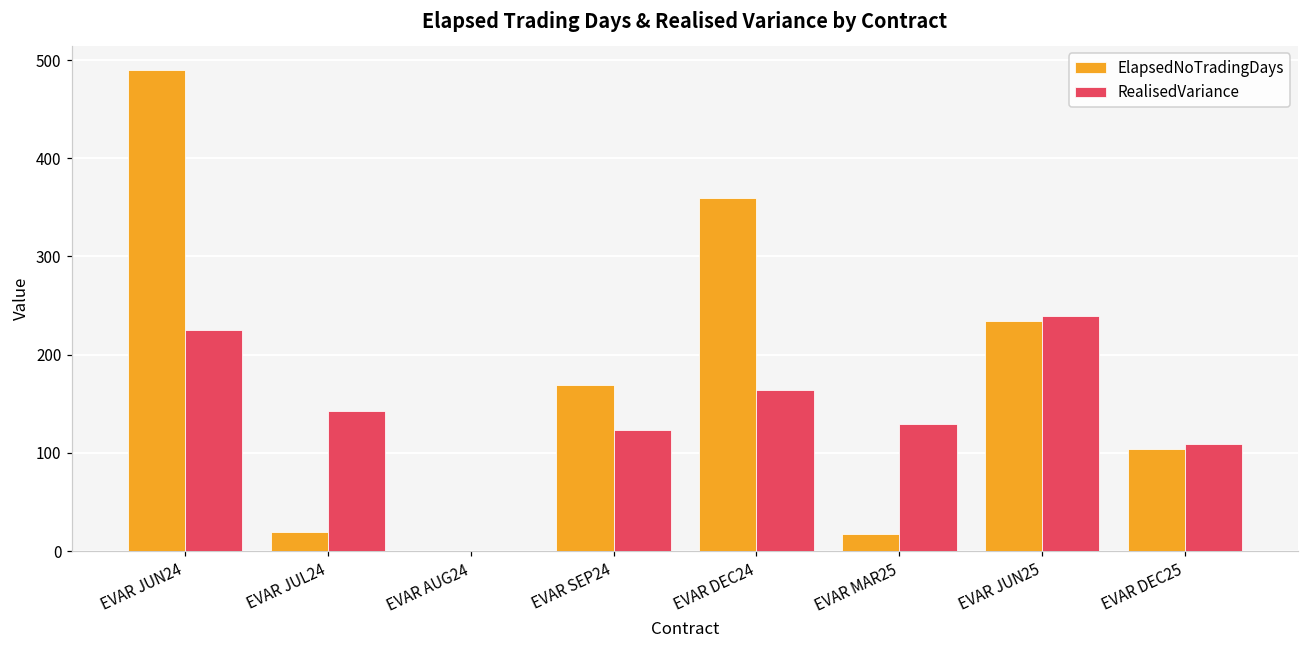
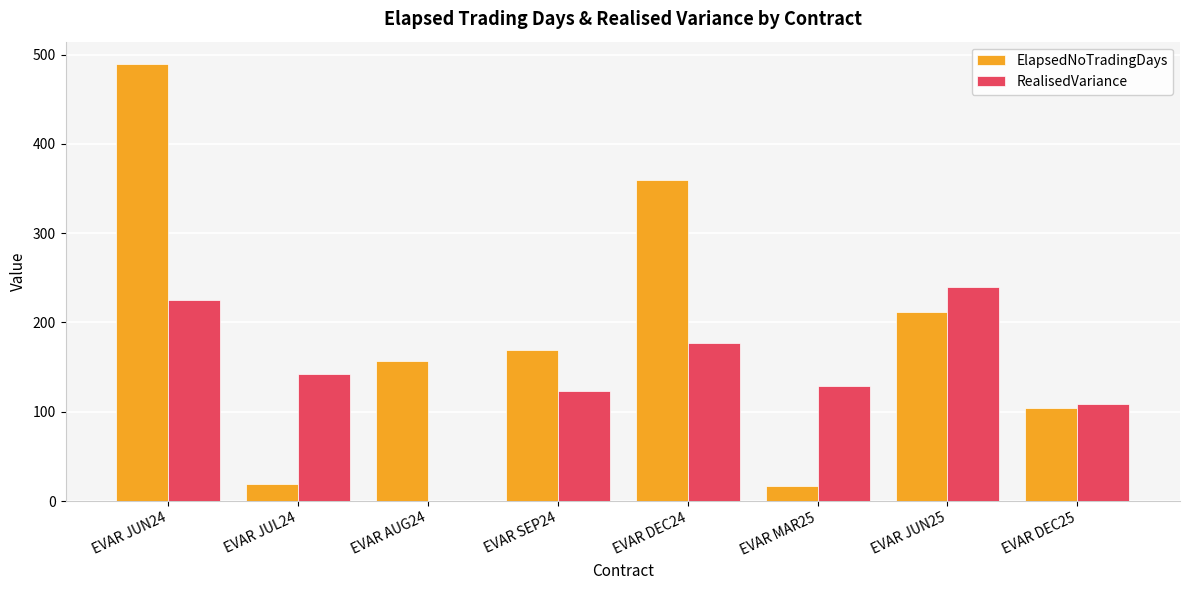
  {
    "ElapsedNoTradingDays": {
      "EVAR JUN24": 490,
      "EVAR JUL24": 20,
-     "EVAR AUG24": 0,
+     "EVAR AUG24": 160,
      "EVAR SEP24": 170,
      "EVAR DEC24": 360,
      "EVAR MAR25": 20,
-     "EVAR JUN25": 230,
+     "EVAR JUN25": 210,
      "EVAR DEC25": 100
    },
    "RealisedVariance": {
      "EVAR JUN24": 220,
      "EVAR JUL24": 140,
      "EVAR AUG24": 0,
      "EVAR SEP24": 120,
-     "EVAR DEC24": 160,
+     "EVAR DEC24": 180,
      "EVAR MAR25": 130,
      "EVAR JUN25": 240,
      "EVAR DEC25": 110
    }
  }
